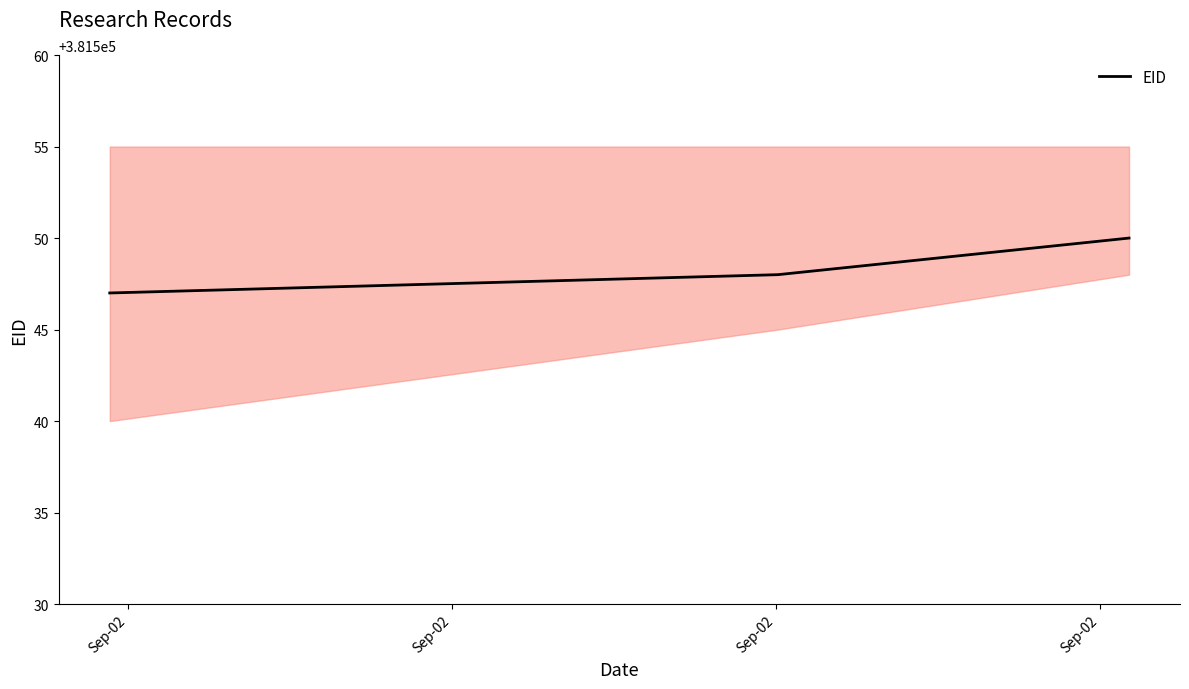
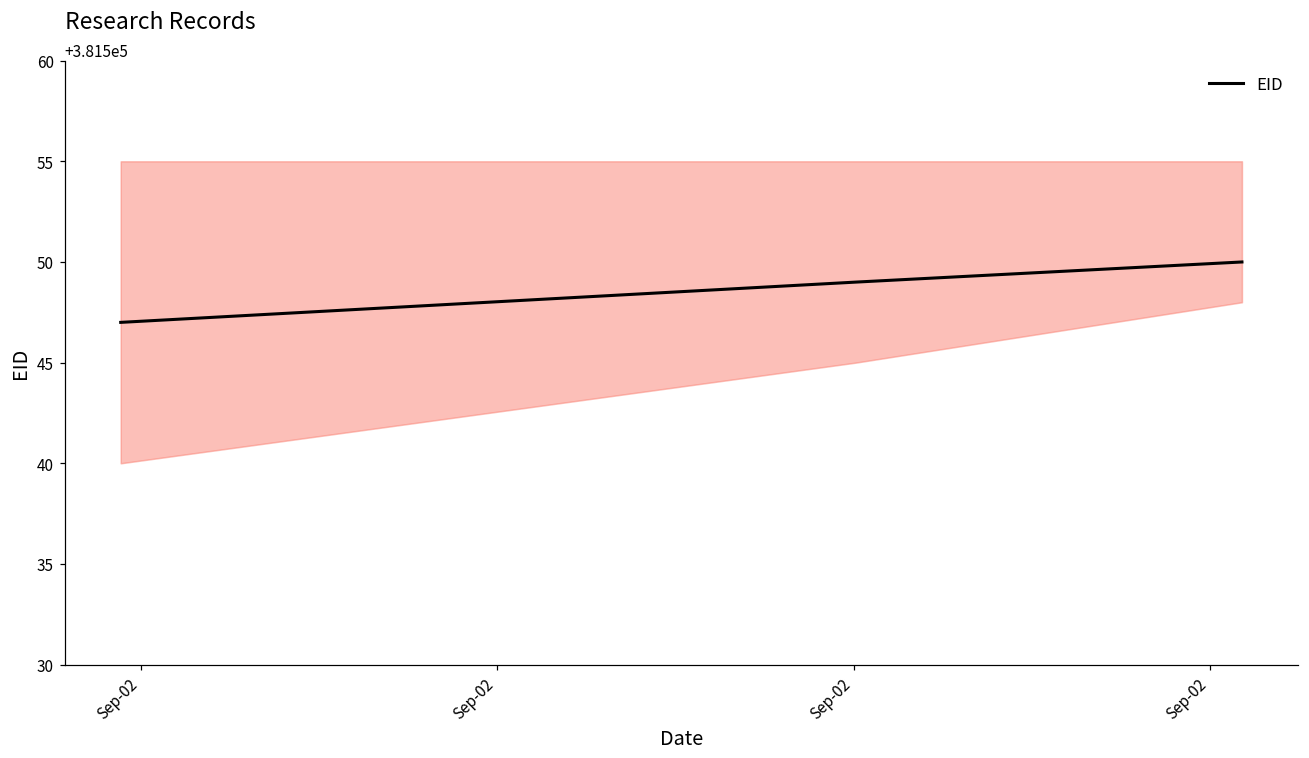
  {
    "EID": {
-     "Sep-02": 381548
+     "Sep-02": 381549
    }
  }
